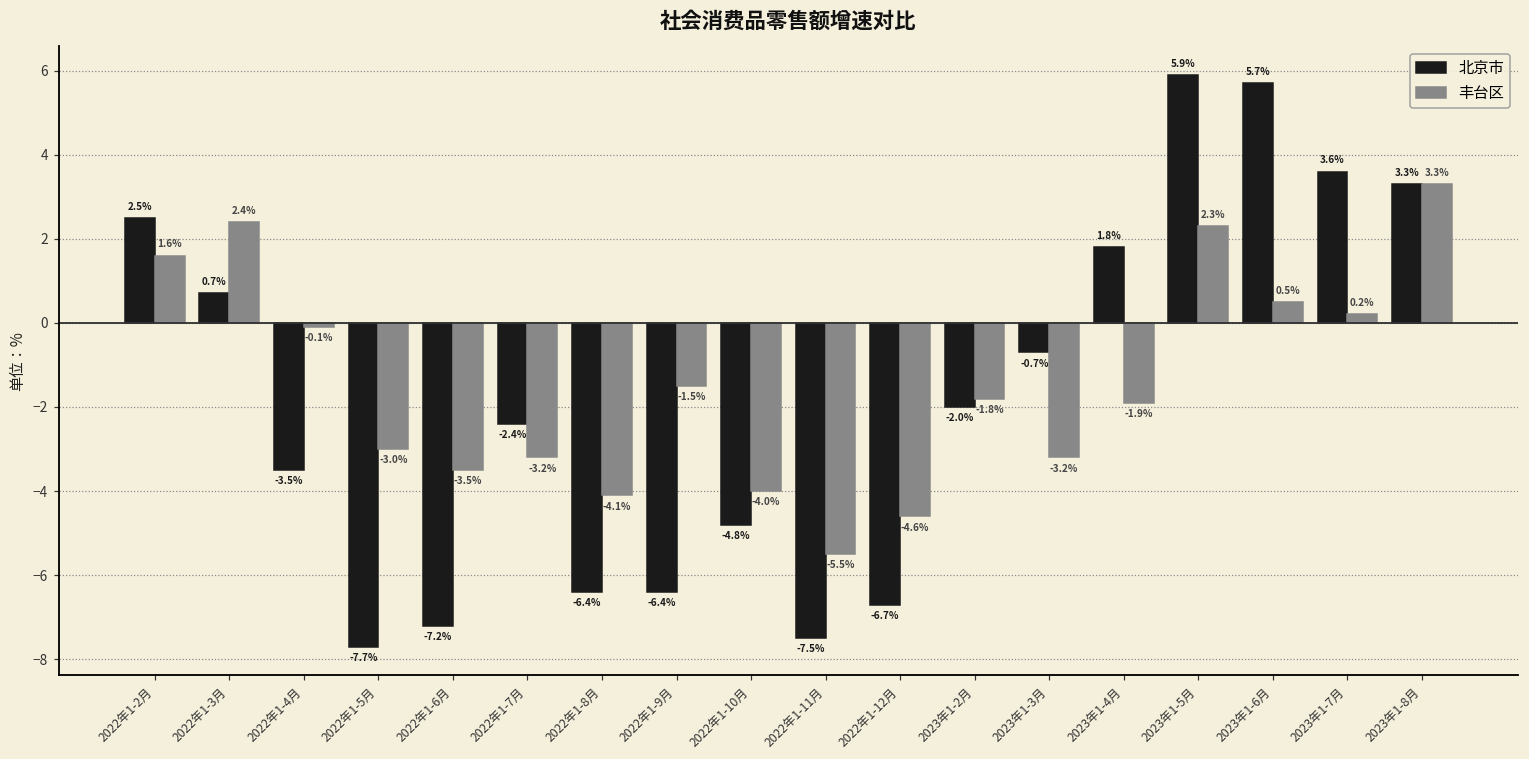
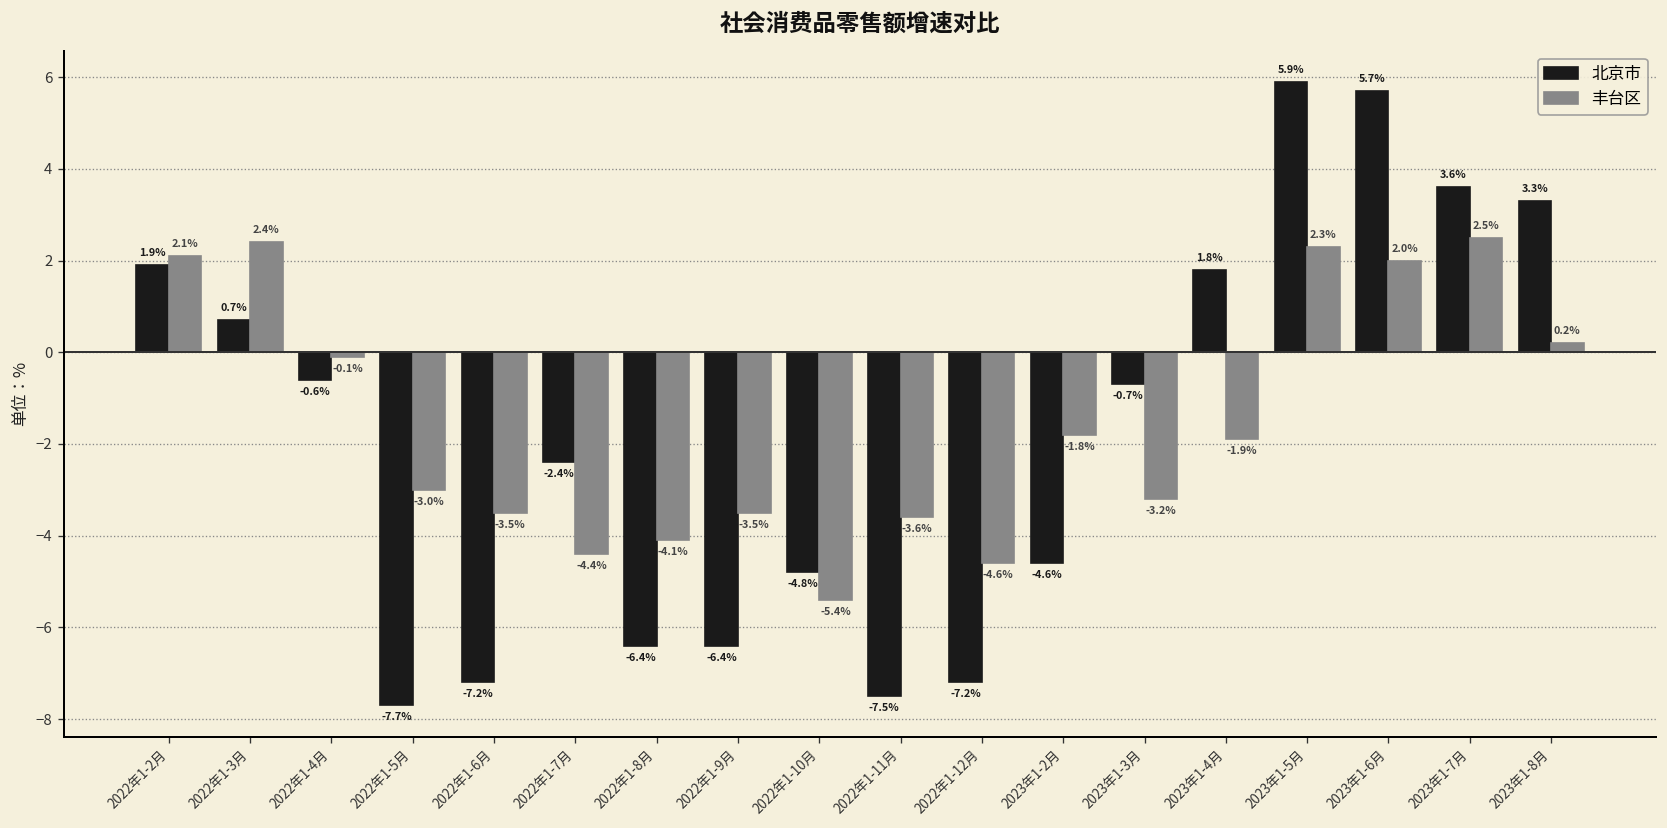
  {
    "北京市": {
-     "2022年1-2月": "2.5%",
+     "2022年1-2月": "1.9%",
      "2022年1-3月": "0.7%",
-     "2022年1-4月": "-3.5%",
+     "2022年1-4月": "-0.6%",
      "2022年1-5月": "-7.7%",
      "2022年1-6月": "-7.2%",
      "2022年1-7月": "-2.4%",
      "2022年1-8月": "-6.4%",
      "2022年1-9月": "-6.4%",
      "2022年1-10月": "-4.8%",
      "2022年1-11月": "-7.5%",
-     "2022年1-12月": "-6.7%",
-     "2023年1-2月": "-2.0%",
+     "2022年1-12月": "-7.2%",
+     "2023年1-2月": "-4.6%",
      "2023年1-3月": "-0.7%",
      "2023年1-4月": "1.8%",
      "2023年1-5月": "5.9%",
      "2023年1-6月": "5.7%",
      "2023年1-7月": "3.6%",
      "2023年1-8月": "3.3%"
    },
    "丰台区": {
-     "2022年1-2月": "1.6%",
+     "2022年1-2月": "2.1%",
      "2022年1-3月": "2.4%",
      "2022年1-4月": "-0.1%",
      "2022年1-5月": "-3.0%",
      "2022年1-6月": "-3.5%",
-     "2022年1-7月": "-3.2%",
+     "2022年1-7月": "-4.4%",
      "2022年1-8月": "-4.1%",
-     "2022年1-9月": "-1.5%",
-     "2022年1-10月": "-4.0%",
-     "2022年1-11月": "-5.5%",
+     "2022年1-9月": "-3.5%",
+     "2022年1-10月": "-5.4%",
+     "2022年1-11月": "-3.6%",
      "2022年1-12月": "-4.6%",
      "2023年1-2月": "-1.8%",
      "2023年1-3月": "-3.2%",
      "2023年1-4月": "-1.9%",
      "2023年1-5月": "2.3%",
-     "2023年1-6月": "0.5%",
-     "2023年1-7月": "0.2%",
-     "2023年1-8月": "3.3%"
+     "2023年1-6月": "2.0%",
+     "2023年1-7月": "2.5%",
+     "2023年1-8月": "0.2%"
    }
  }
